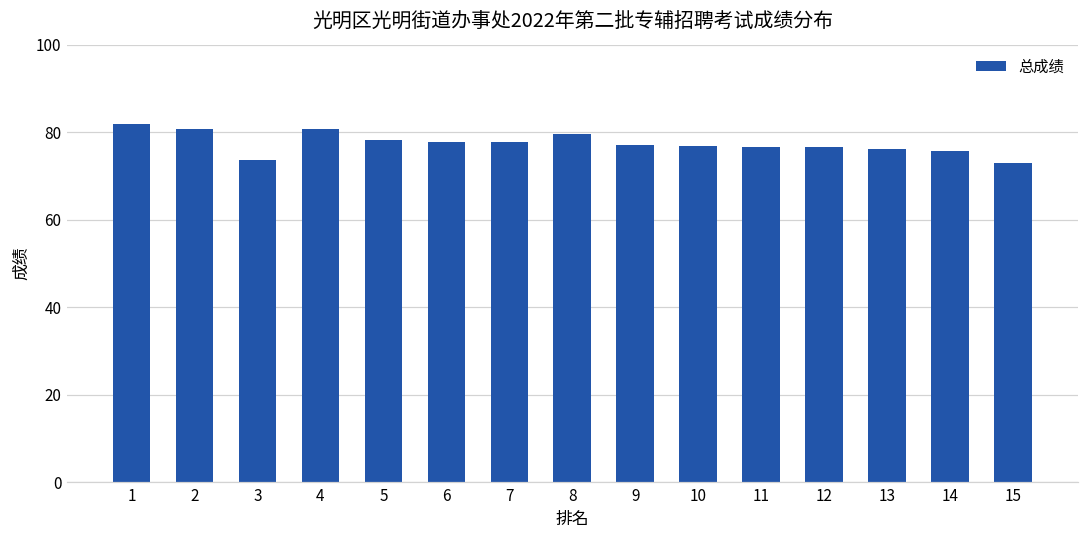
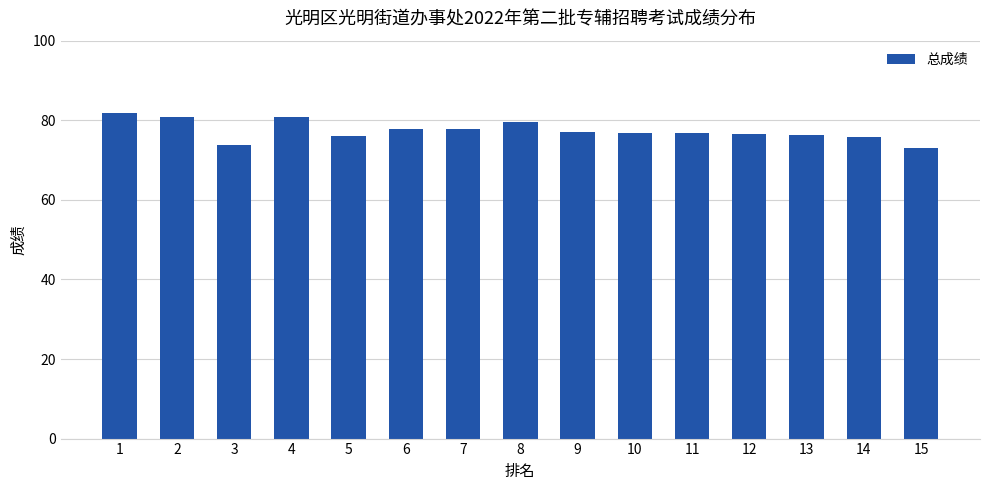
  {
    "1": 82,
    "2": 81,
    "3": 74,
    "4": 81,
-   "5": 78,
+   "5": 76,
    "6": 78,
    "7": 78,
    "8": 80,
    "9": 77,
    "10": 77,
    "11": 77,
    "12": 77,
    "13": 76,
    "14": 76,
    "15": 73
  }
